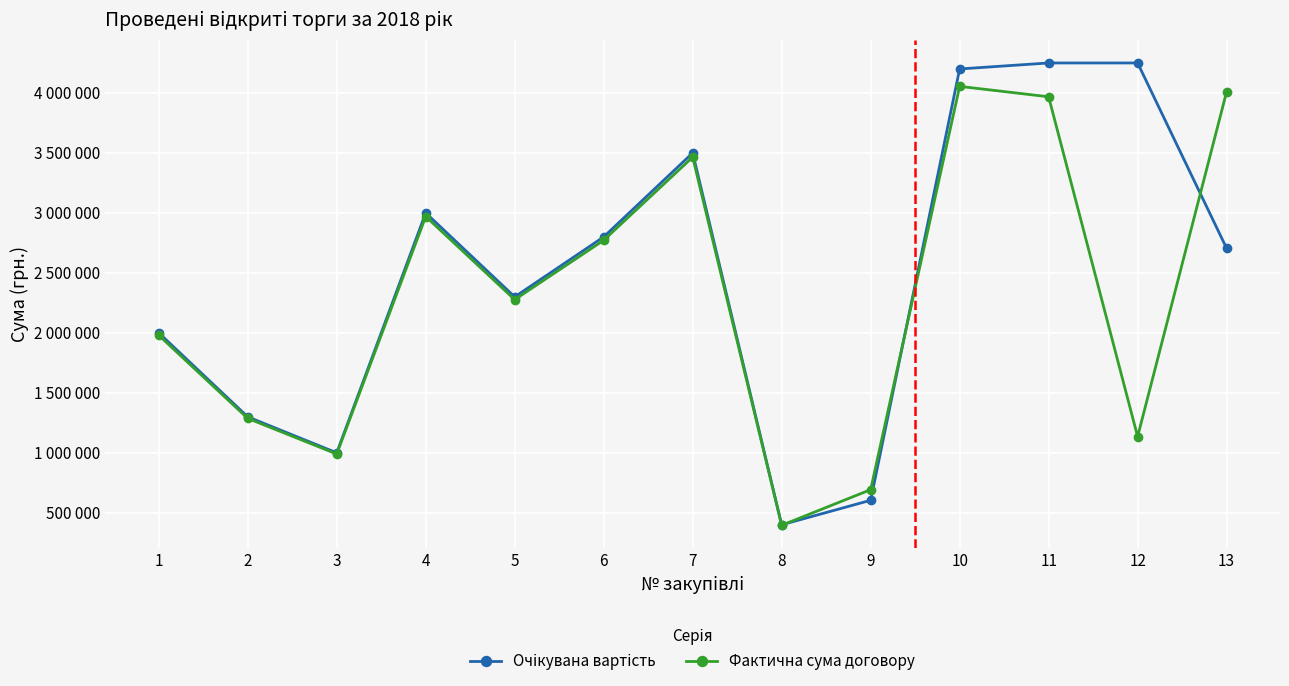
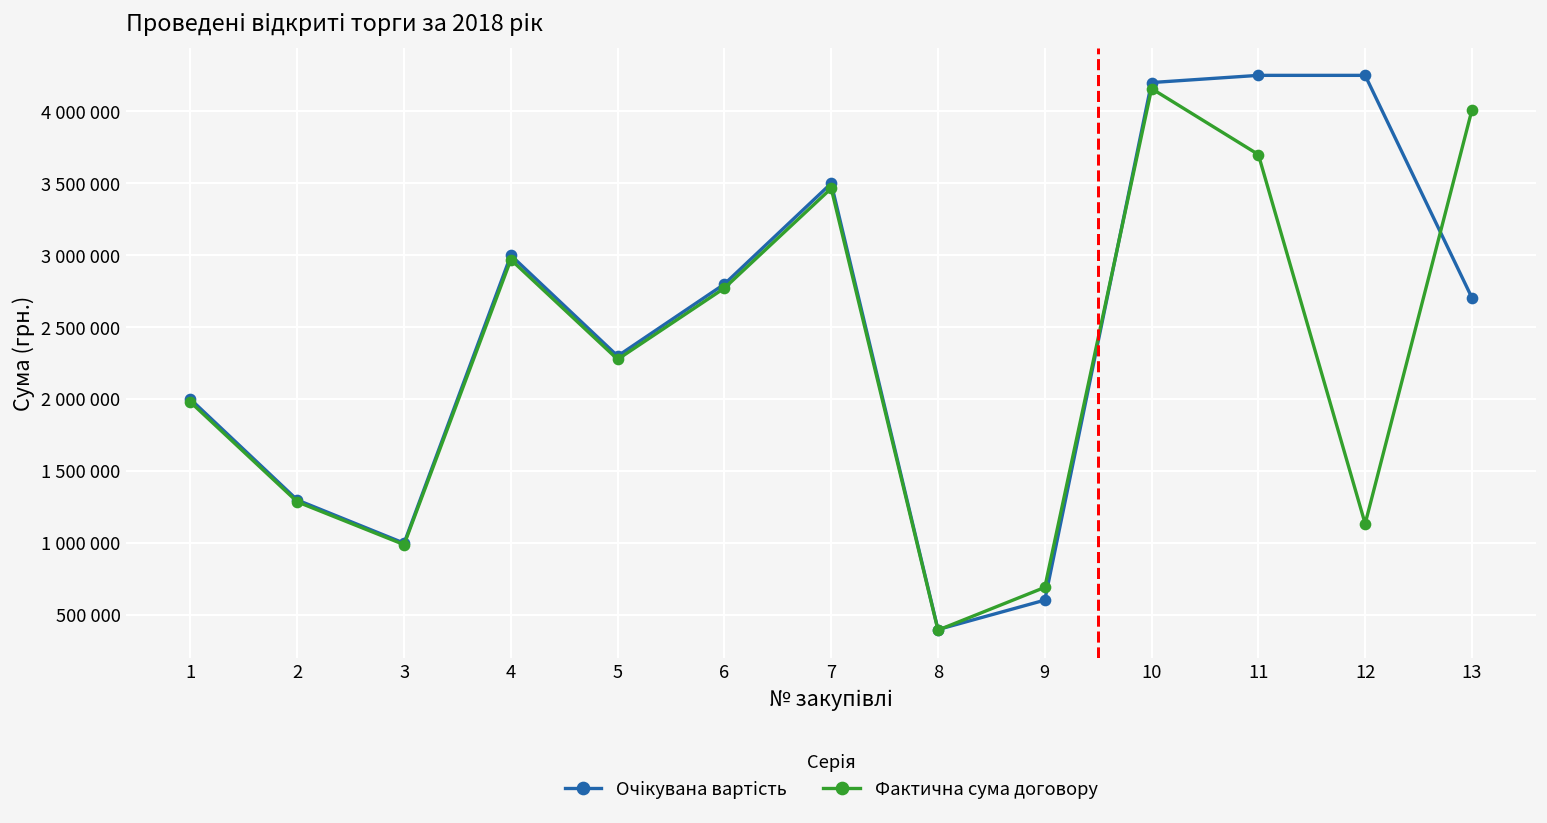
  {
    "Очікувана вартість": {
      "4": 3000000,
      "5": 2300000,
      "6": 2800000,
      "7": 3500000,
      "9": 600000,
      "10": 4200000,
      "11": 4250000,
      "12": 4250000,
      "13": 2700000
    },
    "Фактична сума договору": {
      "4": 2970000,
      "5": 2280000,
      "6": 2770000,
      "7": 3470000,
      "9": 690000,
-     "10": 4050000,
-     "11": 3970000,
+     "10": 4160000,
+     "11": 3700000,
      "12": 1140000,
      "13": 4010000
    }
  }
